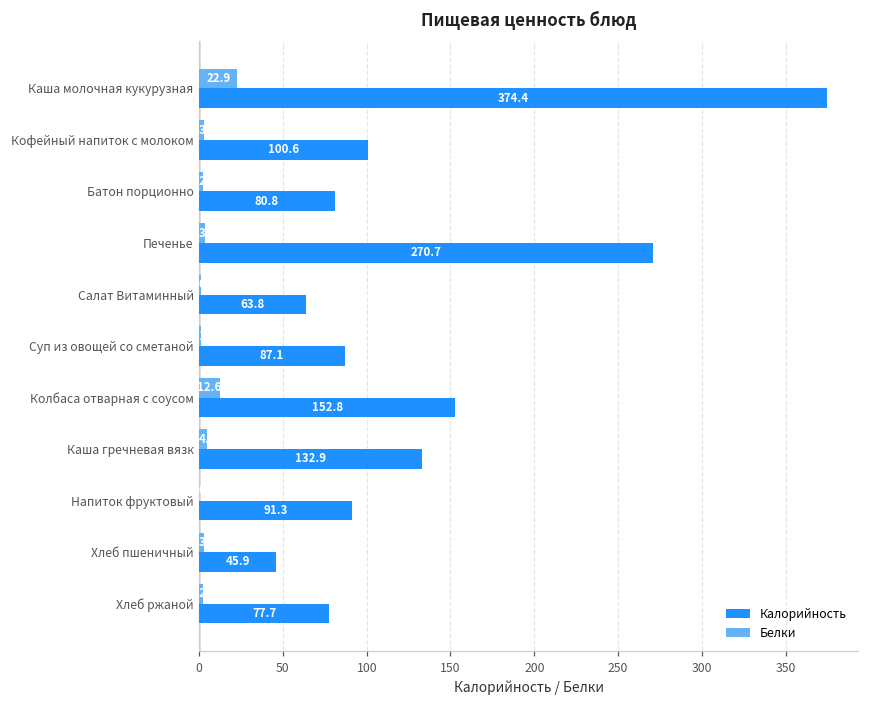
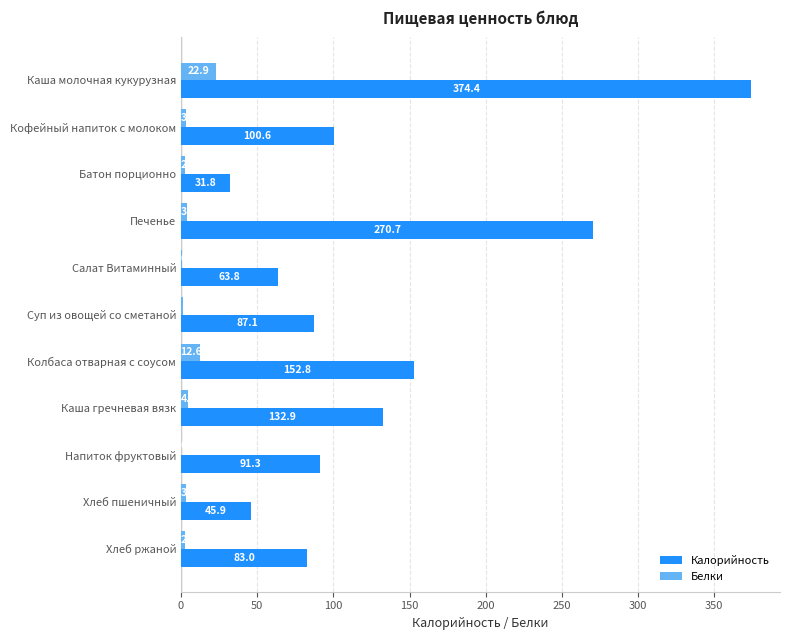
  {
    "Калорийность": {
      "Каша молочная кукурузная": 374.4,
      "Кофейный напиток с молоком": 100.6,
-     "Батон порционно": 80.8,
+     "Батон порционно": 31.8,
      "Печенье": 270.7,
      "Салат Витаминный": 63.8,
      "Суп из овощей со сметаной": 87.1,
      "Колбаса отварная с соусом": 152.8,
      "Каша гречневая вязк": 132.9,
      "Напиток фруктовый": 91.3,
      "Хлеб пшеничный": 45.9,
-     "Хлеб ржаной": 77.7
+     "Хлеб ржаной": 83.0
    },
    "Белки": {
      "Каша молочная кукурузная": 22.9,
      "Колбаса отварная с соусом": 12.6
    }
  }
